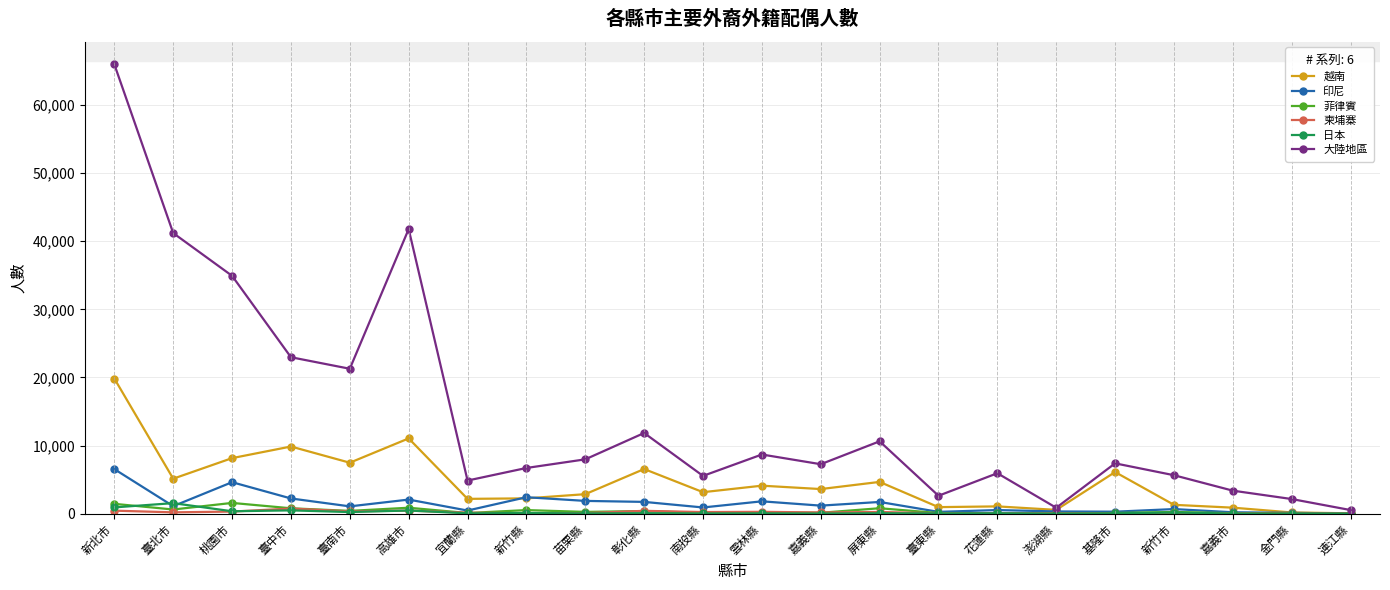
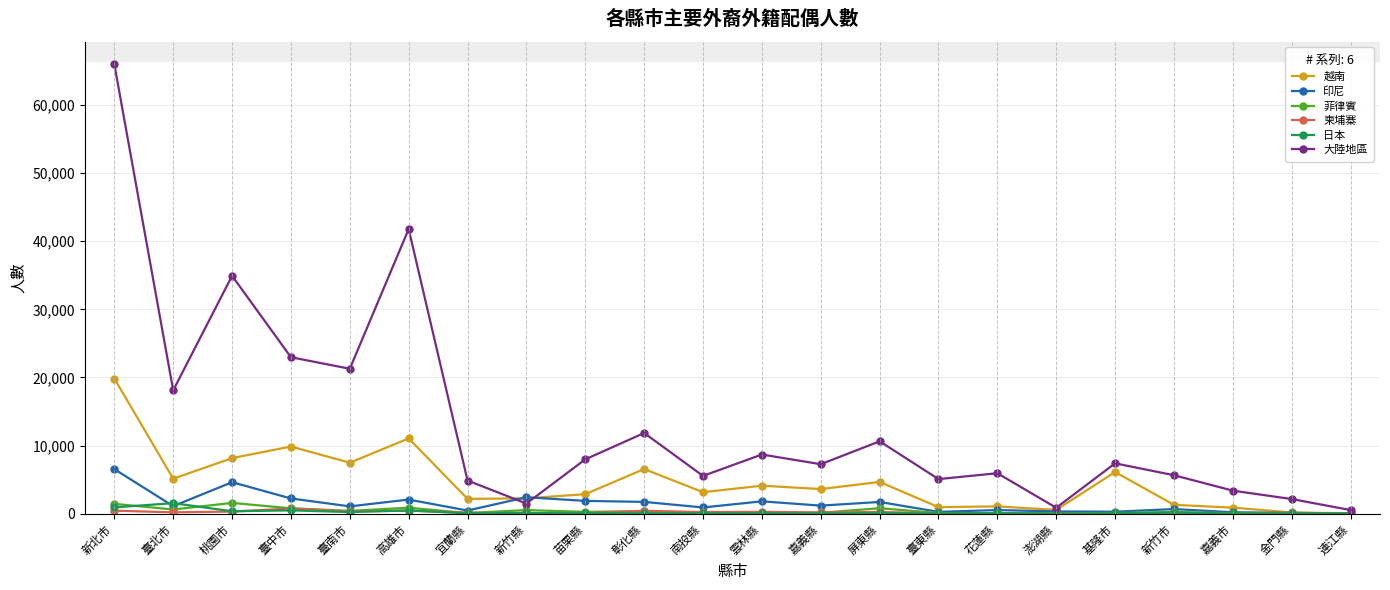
  {
    "越南": {
      "新北市": "20,000",
      "臺北市": "5,000",
      "桃園市": "8,000",
      "臺中市": "10,000",
      "臺南市": "7,000",
      "高雄市": "11,000",
      "宜蘭縣": "2,000",
      "苗栗縣": "3,000",
      "彰化縣": "7,000",
      "南投縣": "3,000",
      "雲林縣": "4,000",
      "嘉義縣": "4,000",
      "屏東縣": "5,000",
      "臺東縣": "1,000",
      "花蓮縣": "1,000",
      "基隆市": "6,000",
      "新竹市": "1,000",
      "嘉義市": "1,000"
    },
    "印尼": {
      "新北市": "7,000",
      "臺北市": "1,000",
      "桃園市": "5,000",
      "臺中市": "2,000",
      "臺南市": "1,000",
      "高雄市": "2,000",
      "苗栗縣": "2,000",
      "彰化縣": "2,000",
      "南投縣": "1,000",
      "雲林縣": "2,000",
      "嘉義縣": "1,000",
      "屏東縣": "2,000",
      "花蓮縣": "1,000",
      "新竹市": "1,000"
    },
    "菲律賓": {
      "新北市": "1,000",
      "臺北市": "1,000",
      "桃園市": "2,000",
      "高雄市": "1,000",
      "新竹縣": "1,000",
      "屏東縣": "1,000"
    },
    "柬埔寨": {
      "新北市": "0",
      "臺北市": "0"
    },
    "日本": {
      "新北市": "1,000",
      "臺北市": "2,000"
    },
    "大陸地區": {
      "新北市": "66,000",
-     "臺北市": "41,000",
+     "臺北市": "18,000",
      "桃園市": "35,000",
      "臺中市": "23,000",
      "臺南市": "21,000",
      "高雄市": "42,000",
      "宜蘭縣": "5,000",
-     "新竹縣": "7,000",
+     "新竹縣": "1,000",
      "苗栗縣": "8,000",
      "彰化縣": "12,000",
      "南投縣": "6,000",
      "雲林縣": "9,000",
      "嘉義縣": "7,000",
      "屏東縣": "11,000",
-     "臺東縣": "3,000",
+     "臺東縣": "5,000",
      "花蓮縣": "6,000",
      "基隆市": "7,000",
      "新竹市": "6,000",
      "嘉義市": "3,000",
      "金門縣": "2,000",
      "連江縣": "1,000"
    }
  }
